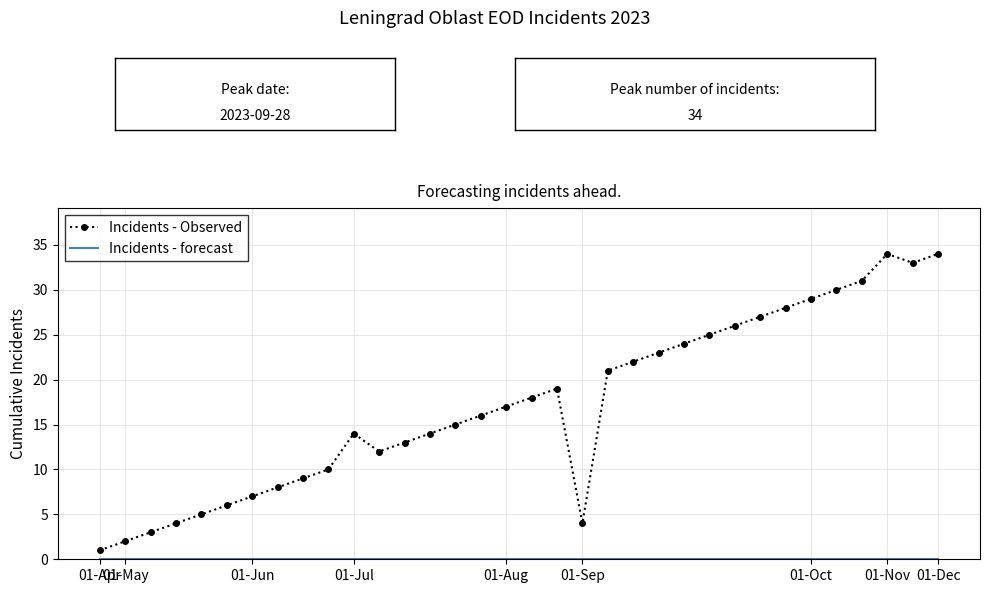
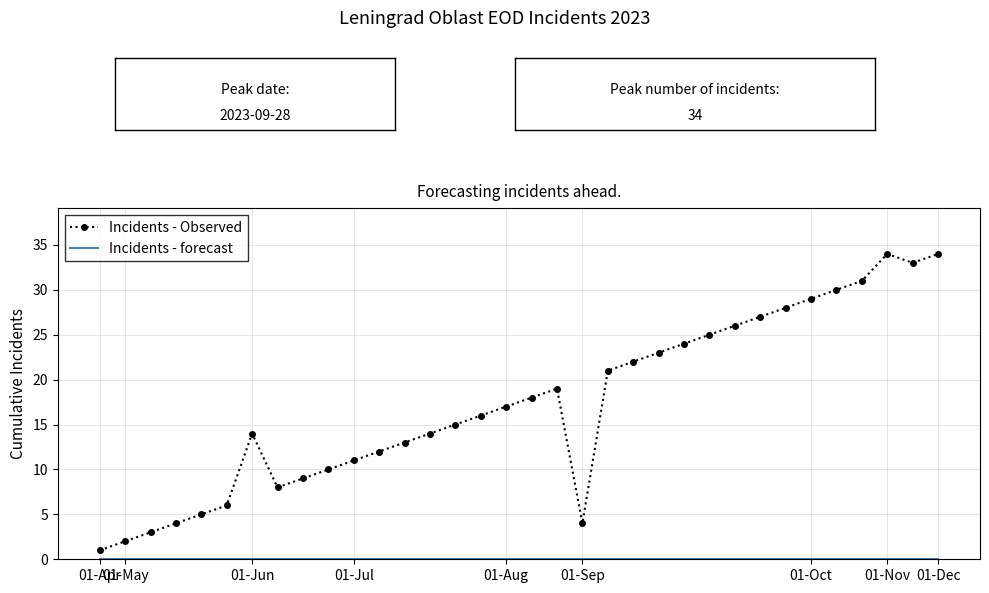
  {
    "Incidents - Observed": {
-     "01-Jun": 7,
-     "01-Jul": 14,
+     "01-Jun": 14,
+     "01-Jul": 11,
      "01-Aug": 17,
      "01-Sep": 4,
      "01-Oct": 29,
      "01-Nov": 34,
      "01-Dec": 34
    },
    "Incidents - forecast": {
      "01-Jun": 0,
      "01-Jul": 0,
      "01-Aug": 0,
      "01-Sep": 0,
      "01-Oct": 0,
      "01-Nov": 0,
      "01-Dec": 0
    }
  }
